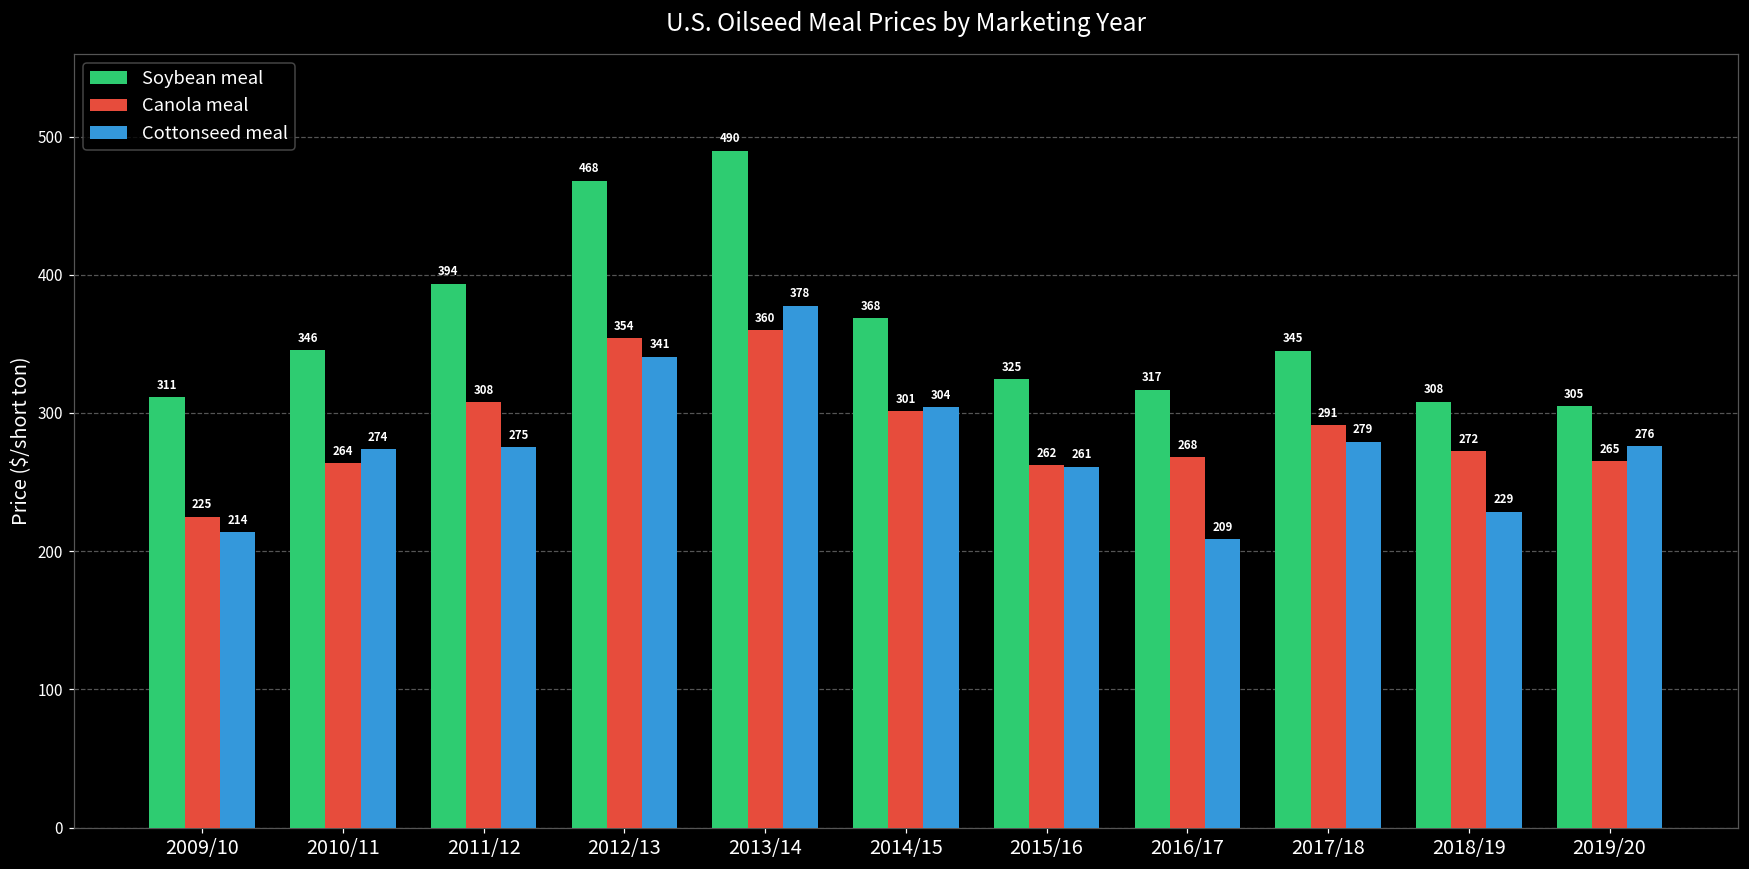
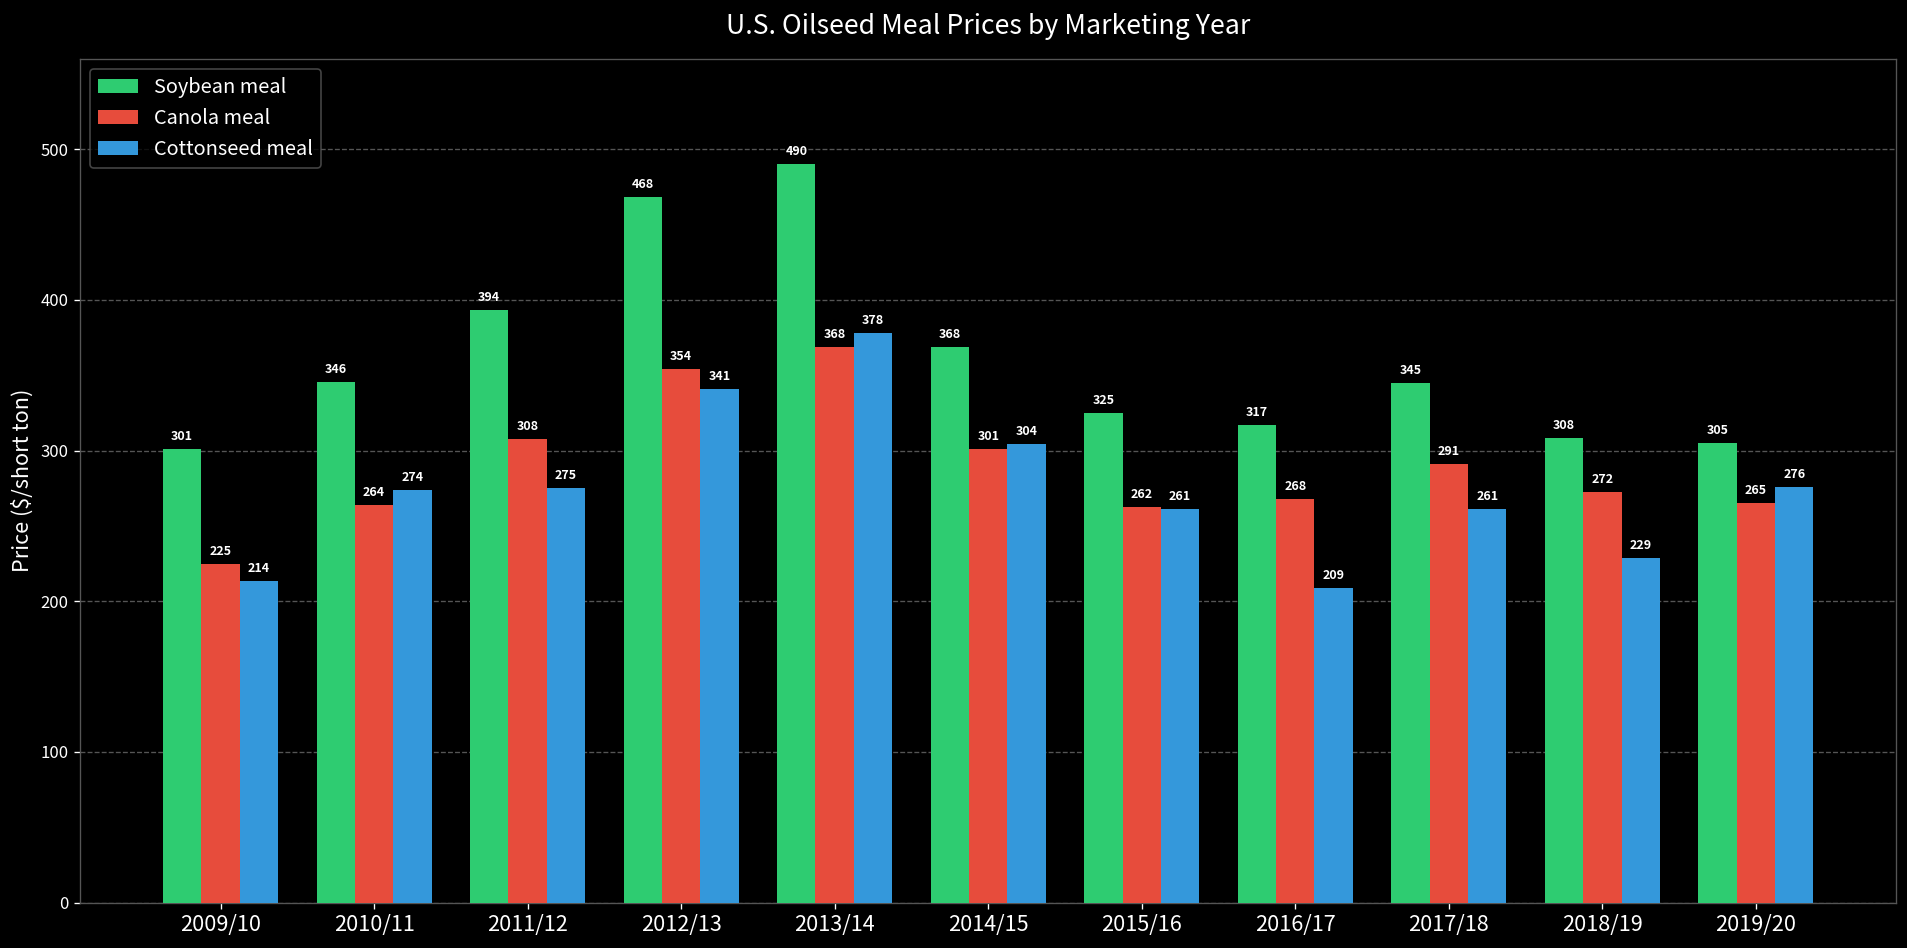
  {
    "Soybean meal": {
-     "2009/10": 311,
+     "2009/10": 301,
      "2010/11": 346,
      "2011/12": 394,
      "2012/13": 468,
      "2013/14": 490,
      "2014/15": 368,
      "2015/16": 325,
      "2016/17": 317,
      "2017/18": 345,
      "2018/19": 308,
      "2019/20": 305
    },
    "Canola meal": {
      "2009/10": 225,
      "2010/11": 264,
      "2011/12": 308,
      "2012/13": 354,
-     "2013/14": 360,
+     "2013/14": 368,
      "2014/15": 301,
      "2015/16": 262,
      "2016/17": 268,
      "2017/18": 291,
      "2018/19": 272,
      "2019/20": 265
    },
    "Cottonseed meal": {
      "2009/10": 214,
      "2010/11": 274,
      "2011/12": 275,
      "2012/13": 341,
      "2013/14": 378,
      "2014/15": 304,
      "2015/16": 261,
      "2016/17": 209,
-     "2017/18": 279,
+     "2017/18": 261,
      "2018/19": 229,
      "2019/20": 276
    }
  }
